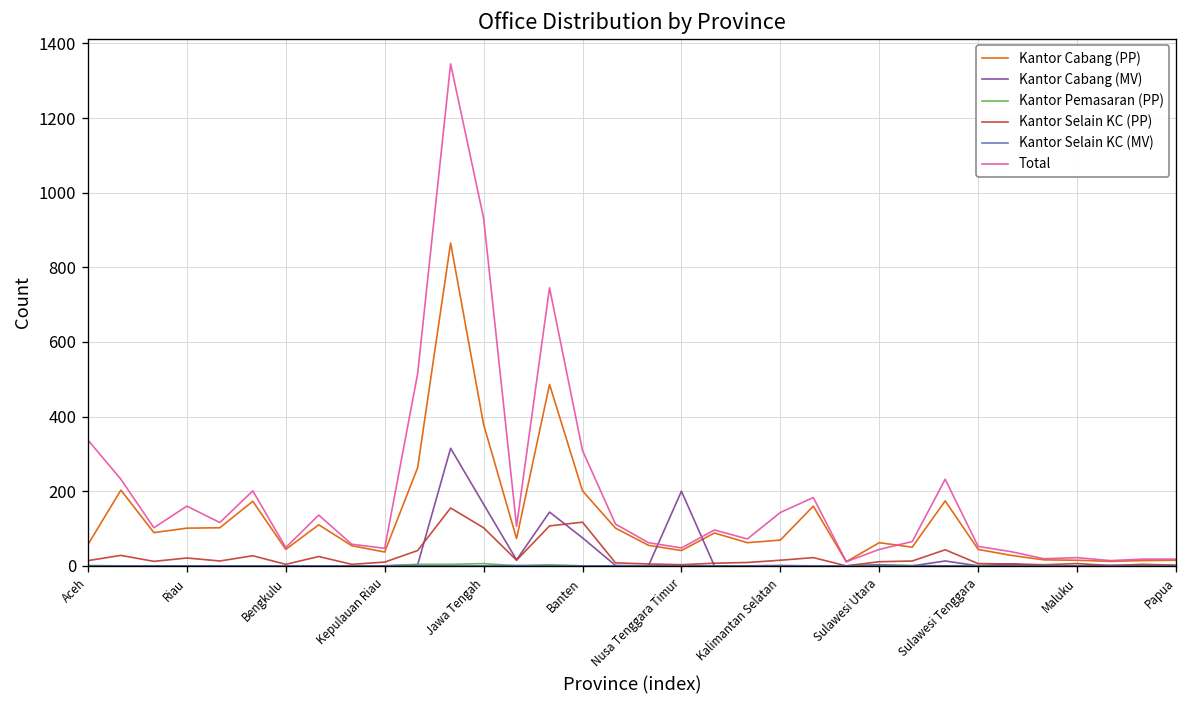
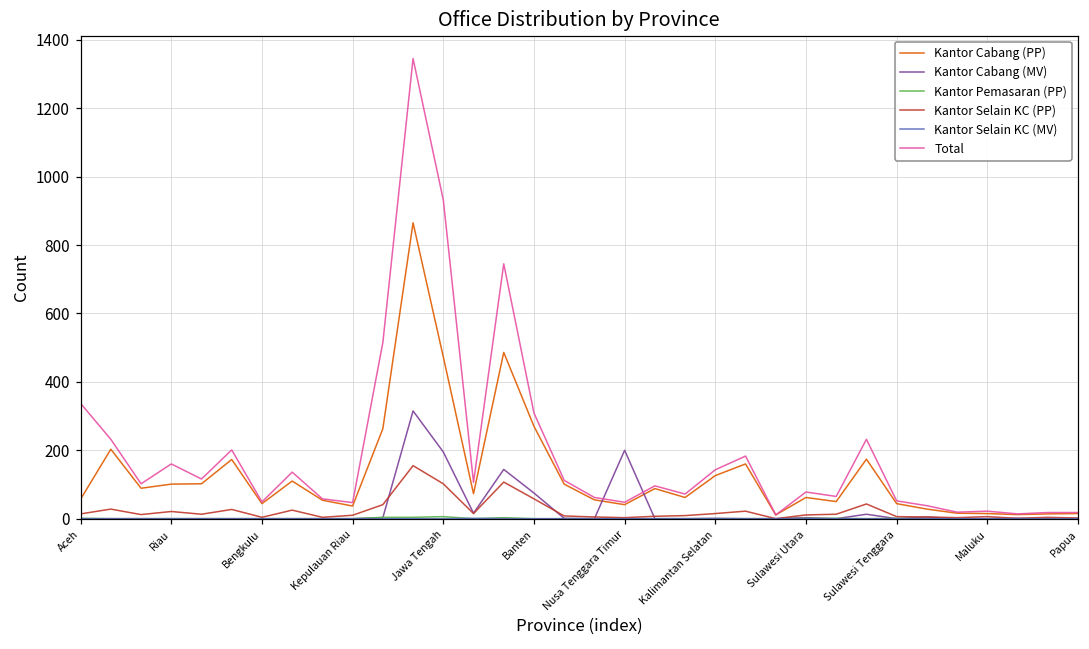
  {
    "Kantor Cabang (PP)": {
      "Aceh": 60,
      "Riau": 100,
      "Kepulauan Riau": 40,
-     "Jawa Tengah": 380,
-     "Banten": 200,
-     "Kalimantan Selatan": 70,
+     "Jawa Tengah": 470,
+     "Banten": 270,
+     "Kalimantan Selatan": 130,
      "Sulawesi Utara": 60
    },
    "Kantor Cabang (MV)": {
-     "Jawa Tengah": 170,
+     "Jawa Tengah": 200,
      "Banten": 80,
      "Nusa Tenggara Timur": 200
    },
    "Kantor Selain KC (PP)": {
      "Aceh": 10,
      "Riau": 20,
      "Kepulauan Riau": 10,
      "Jawa Tengah": 100,
-     "Banten": 120,
+     "Banten": 60,
      "Kalimantan Selatan": 20
    },
    "Total": {
      "Aceh": 340,
      "Riau": 160,
      "Kepulauan Riau": 50,
      "Jawa Tengah": 930,
      "Banten": 310,
      "Kalimantan Selatan": 140,
-     "Sulawesi Utara": 40
+     "Sulawesi Utara": 80
    }
  }
